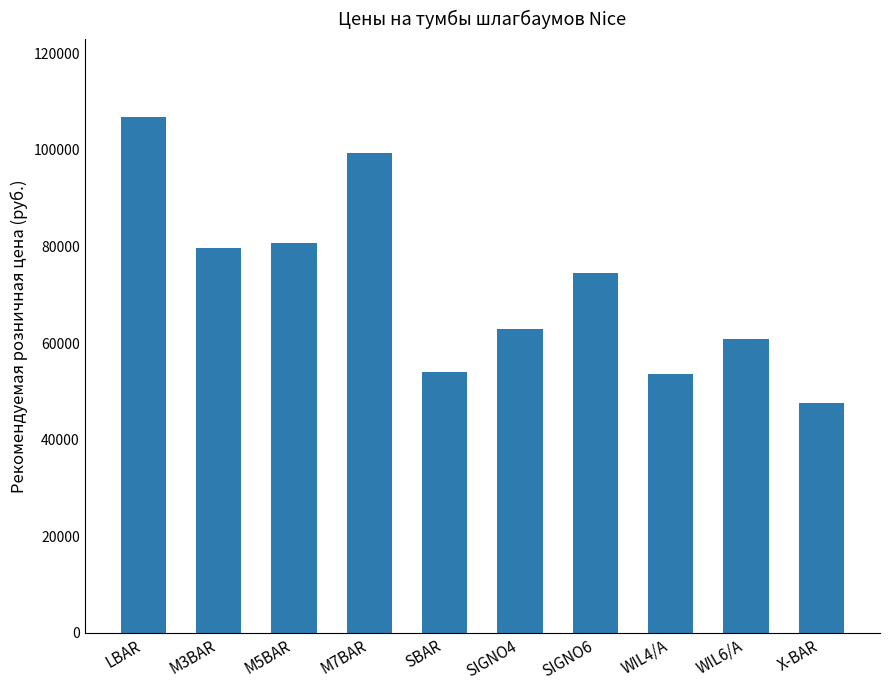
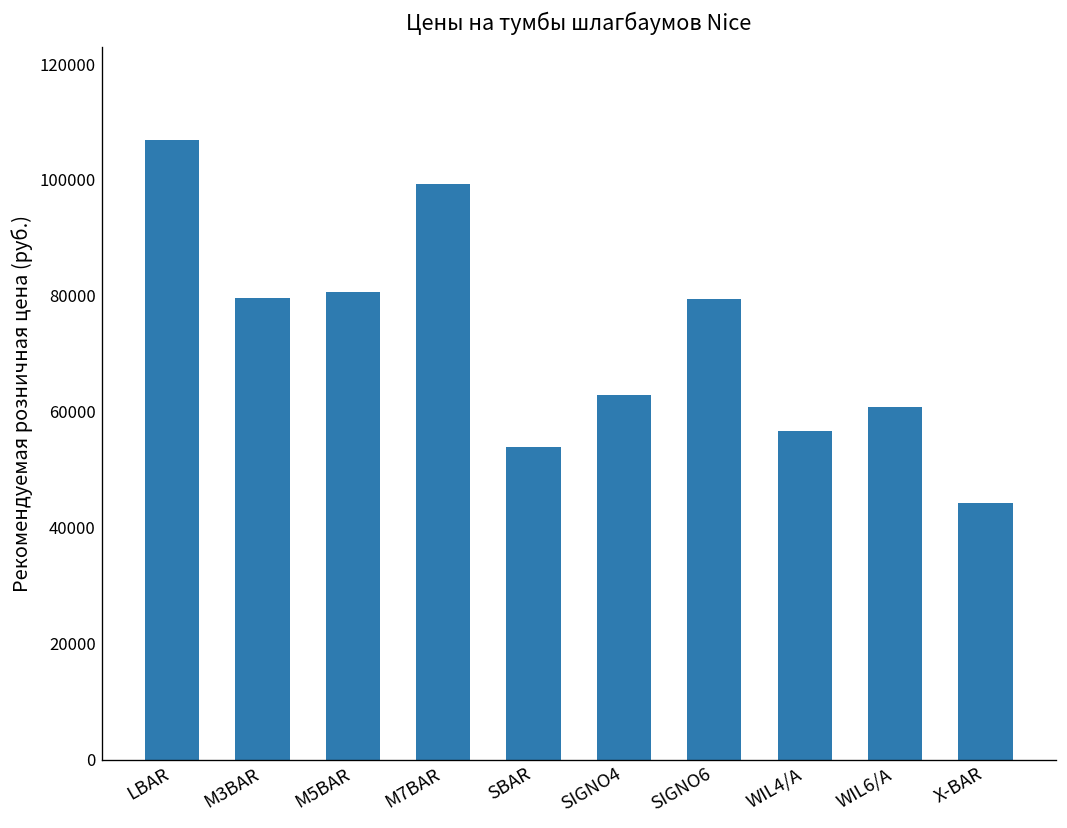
  {
    "LBAR": 107000,
    "M3BAR": 80000,
    "M5BAR": 81000,
    "M7BAR": 99000,
    "SBAR": 54000,
    "SIGNO4": 63000,
-   "SIGNO6": 74000,
-   "WIL4/A": 54000,
+   "SIGNO6": 79000,
+   "WIL4/A": 57000,
    "WIL6/A": 61000,
-   "X-BAR": 48000
+   "X-BAR": 44000
  }
